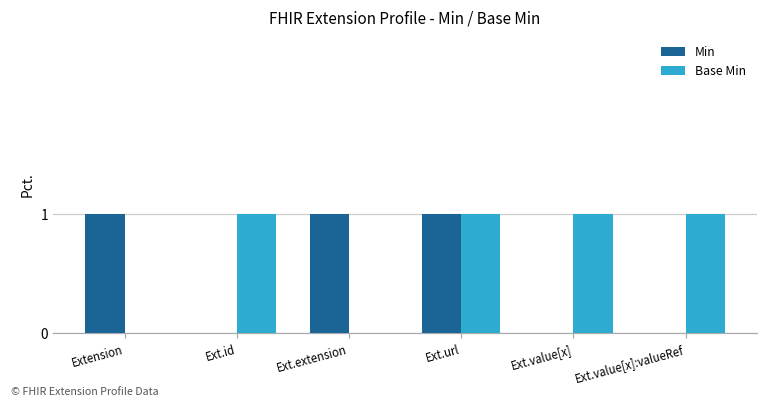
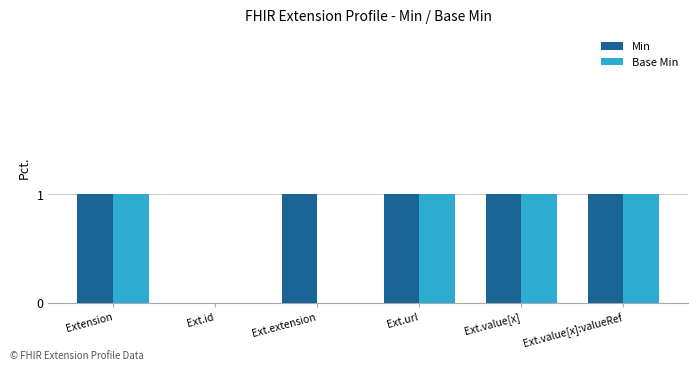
  {
    "Min": {
      "Extension": 1,
      "Ext.id": 0,
      "Ext.extension": 1,
      "Ext.url": 1,
-     "Ext.value[x]": 0,
-     "Ext.value[x]:valueRef": 0
+     "Ext.value[x]": 1,
+     "Ext.value[x]:valueRef": 1
    },
    "Base Min": {
-     "Extension": 0,
-     "Ext.id": 1,
+     "Extension": 1,
+     "Ext.id": 0,
      "Ext.extension": 0,
      "Ext.url": 1,
      "Ext.value[x]": 1,
      "Ext.value[x]:valueRef": 1
    }
  }
